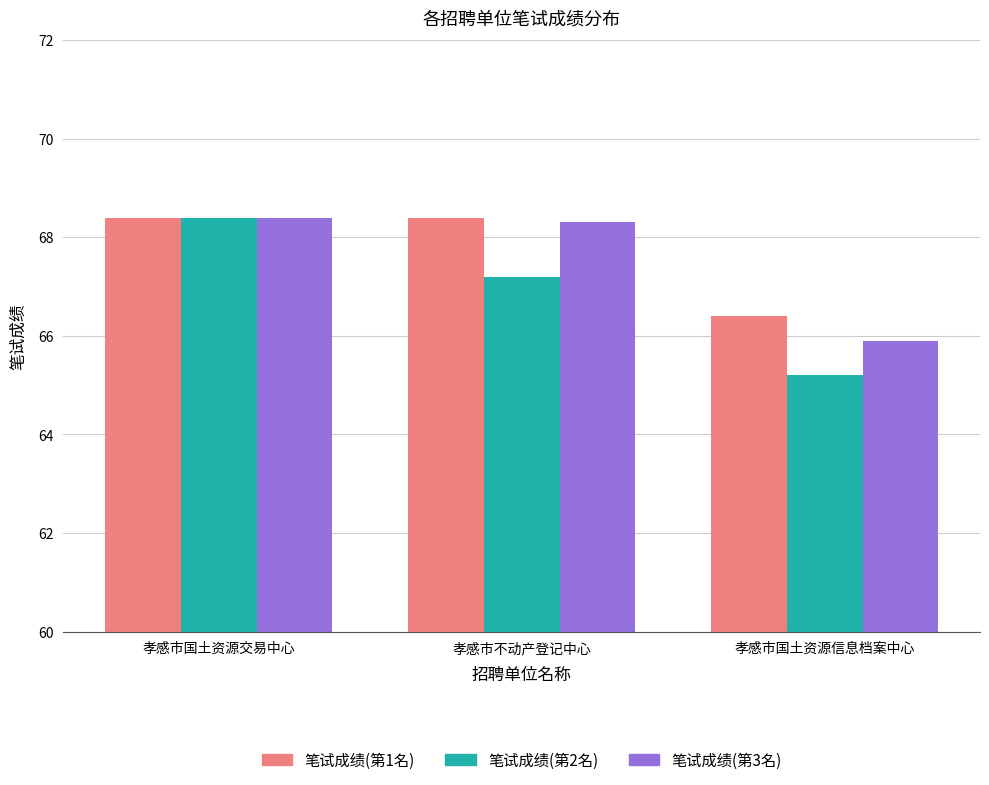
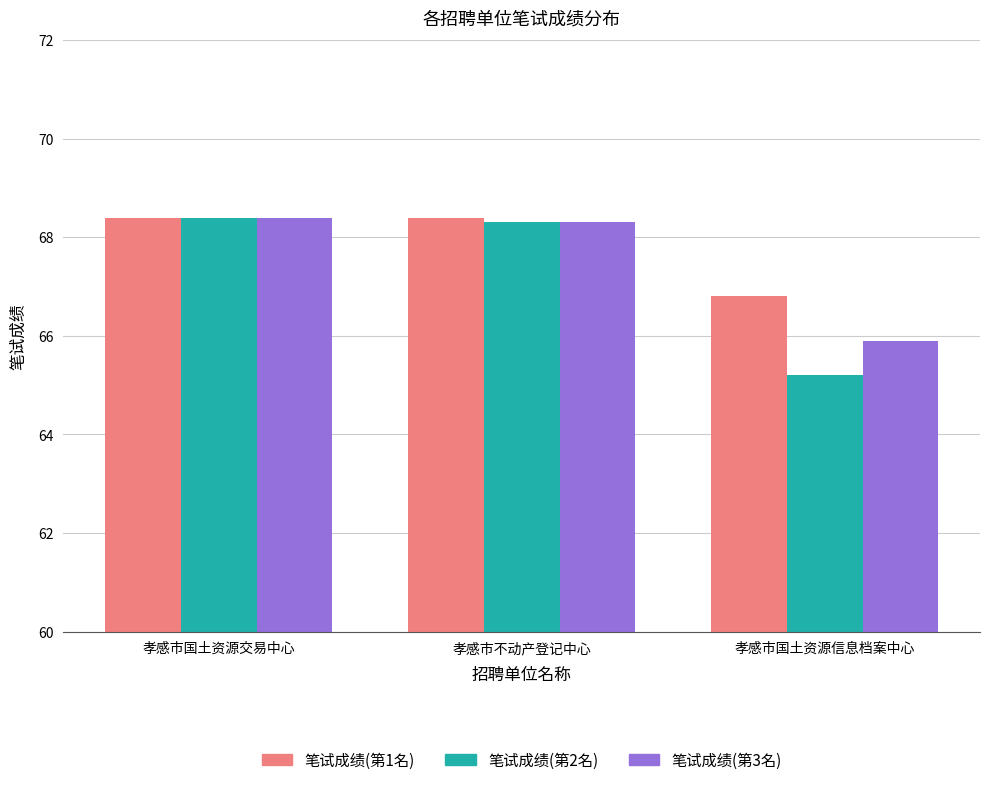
  {
    "笔试成绩(第1名)": {
      "孝感市国土资源交易中心": 68.4,
      "孝感市不动产登记中心": 68.4,
-     "孝感市国土资源信息档案中心": 66.4
+     "孝感市国土资源信息档案中心": 66.8
    },
    "笔试成绩(第2名)": {
      "孝感市国土资源交易中心": 68.4,
-     "孝感市不动产登记中心": 67.2,
+     "孝感市不动产登记中心": 68.3,
      "孝感市国土资源信息档案中心": 65.2
    },
    "笔试成绩(第3名)": {
      "孝感市国土资源交易中心": 68.4,
      "孝感市不动产登记中心": 68.3,
      "孝感市国土资源信息档案中心": 65.9
    }
  }
